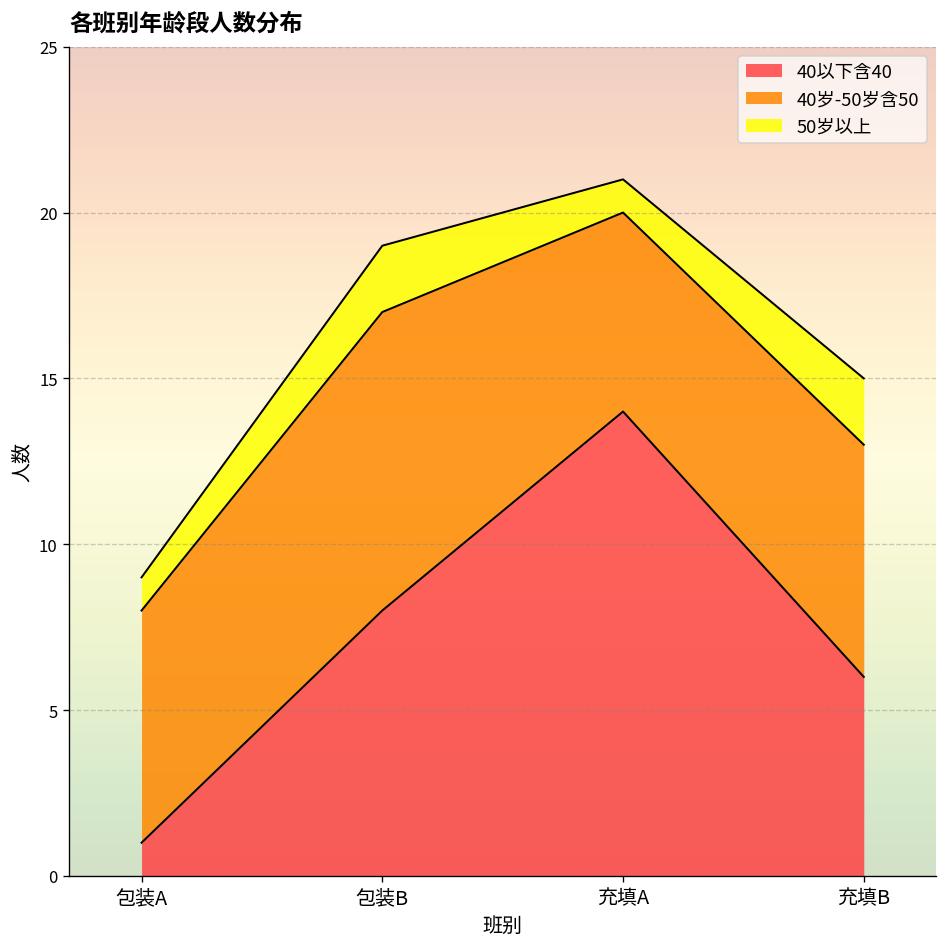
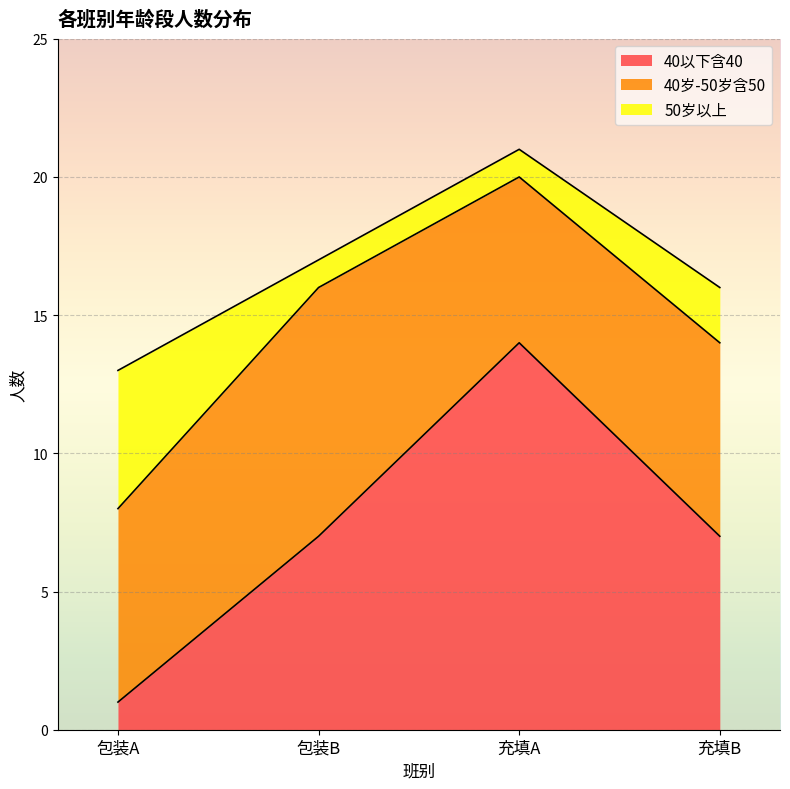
  {
    "40以下含40": {
      "包装A": 1,
-     "包装B": 8,
+     "包装B": 7,
      "充填A": 14,
-     "充填B": 6
+     "充填B": 7
    },
    "40岁-50岁含50": {
      "包装A": 7,
      "包装B": 9,
      "充填A": 6,
      "充填B": 7
    },
    "50岁以上": {
-     "包装A": 1,
-     "包装B": 2,
+     "包装A": 5,
+     "包装B": 1,
      "充填A": 1,
      "充填B": 2
    }
  }
